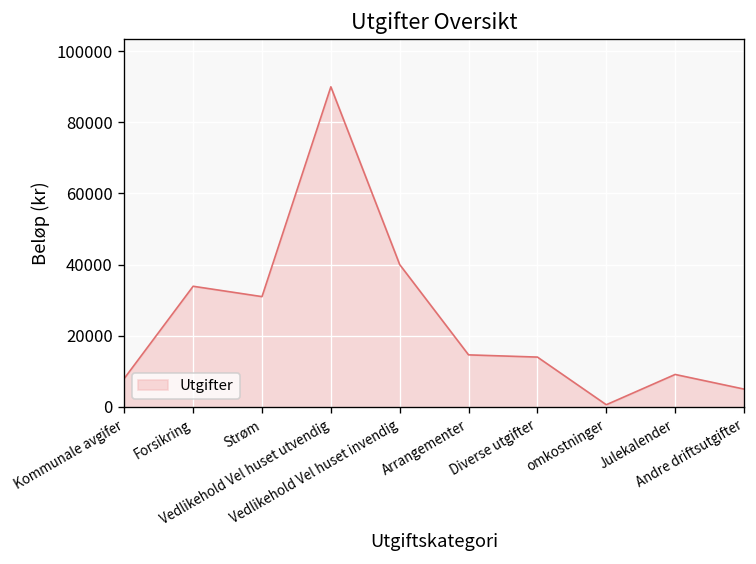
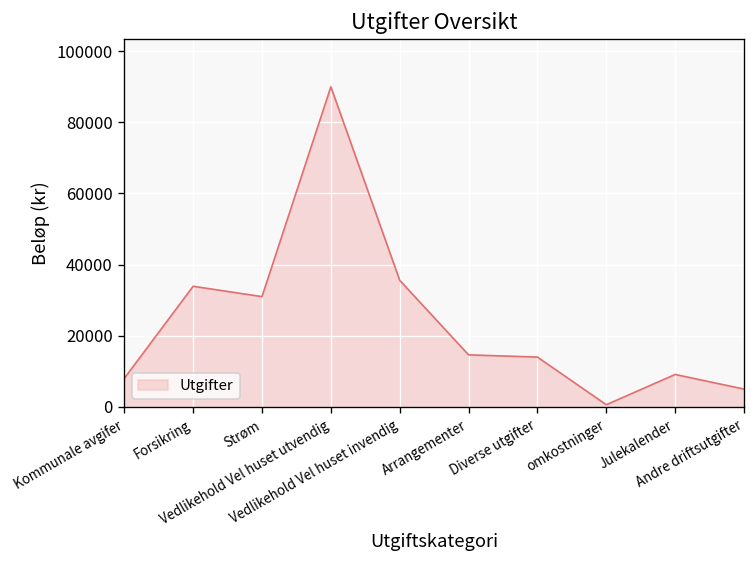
  {
    "Kommunale avgifer": 8000,
    "Forsikring": 34000,
    "Strøm": 31000,
    "Vedlikehold Vel huset utvendig": 90000,
-   "Vedlikehold Vel huset invendig": 40000,
+   "Vedlikehold Vel huset invendig": 36000,
    "Arrangementer": 15000,
    "Diverse utgifter": 14000,
    "omkostninger": 1000,
    "Julekalender": 9000,
    "Andre driftsutgifter": 5000
  }
